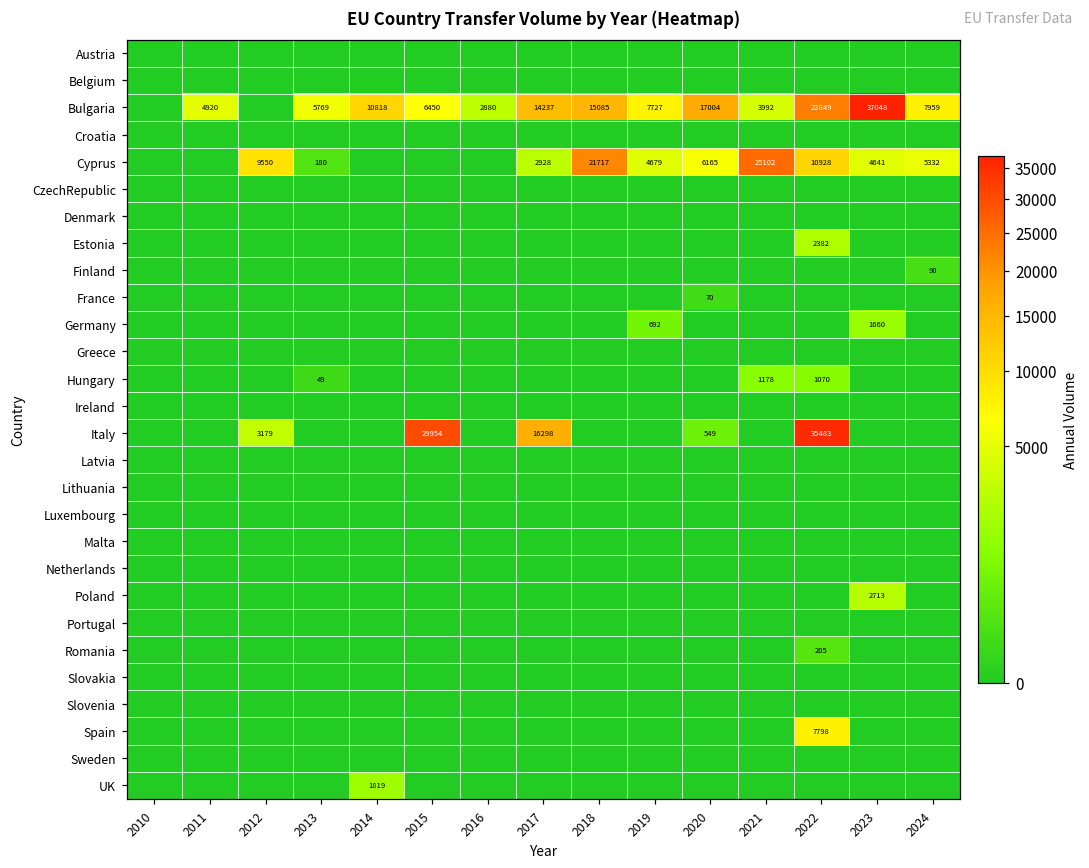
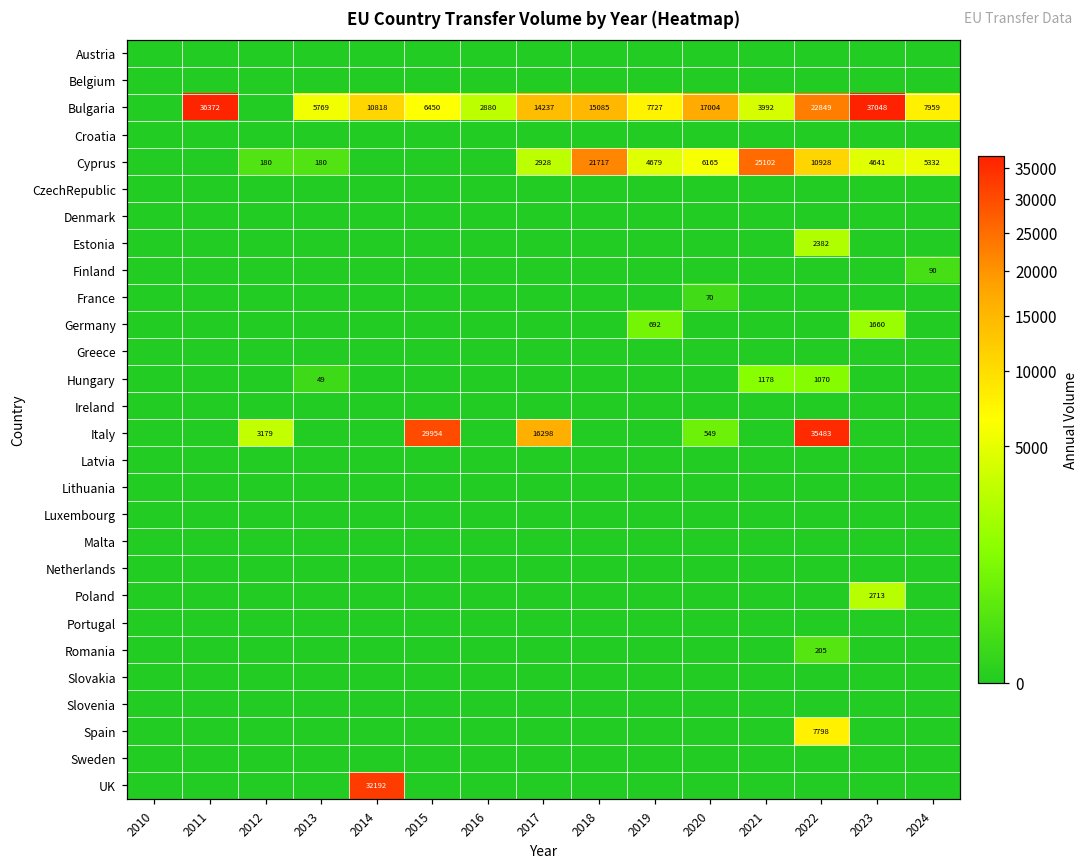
  {
    "Bulgaria": {
-     "2011": 4920,
+     "2011": 36372,
      "2013": 5769,
      "2014": 10818,
      "2015": 6450,
      "2016": 2880,
      "2017": 14237,
      "2018": 15085,
      "2019": 7727,
      "2020": 17004,
      "2021": 3992,
      "2022": 22849,
      "2023": 37048,
      "2024": 7959
    },
    "Cyprus": {
-     "2012": 9550,
+     "2012": 180,
      "2013": 180,
      "2017": 2928,
      "2018": 21717,
      "2019": 4679,
      "2020": 6165,
      "2021": 25102,
      "2022": 10928,
      "2023": 4641,
      "2024": 5332
    },
    "Estonia": {
      "2022": 2382
    },
    "Finland": {
      "2024": 90
    },
    "France": {
      "2020": 70
    },
    "Germany": {
      "2019": 692,
      "2023": 1660
    },
    "Hungary": {
      "2013": 49,
      "2021": 1178,
      "2022": 1070
    },
    "Italy": {
      "2012": 3179,
      "2015": 29954,
      "2017": 16298,
      "2020": 549,
      "2022": 35483
    },
    "Poland": {
      "2023": 2713
    },
    "Romania": {
      "2022": 205
    },
    "Spain": {
      "2022": 7798
    },
    "UK": {
-     "2014": 1819
+     "2014": 32192
    }
  }
